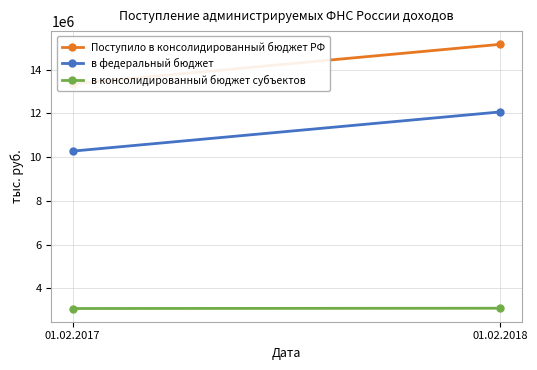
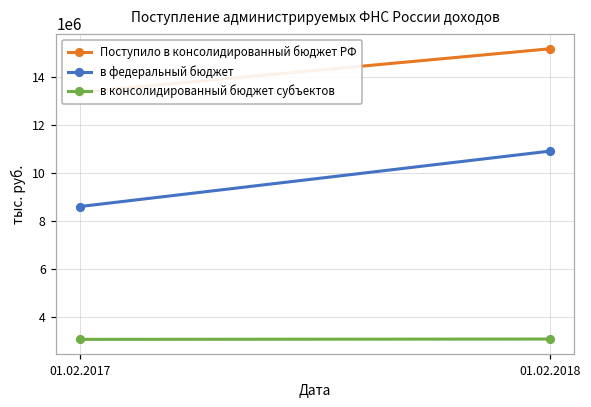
  {
    "Поступило в консолидированный бюджет РФ": {
      "01.02.2018": 15200000
    },
    "в федеральный бюджет": {
-     "01.02.2017": 10300000,
-     "01.02.2018": 12100000
+     "01.02.2017": 8600000,
+     "01.02.2018": 10900000
    },
    "в консолидированный бюджет субъектов": {
      "01.02.2017": 3100000,
      "01.02.2018": 3100000
    }
  }
